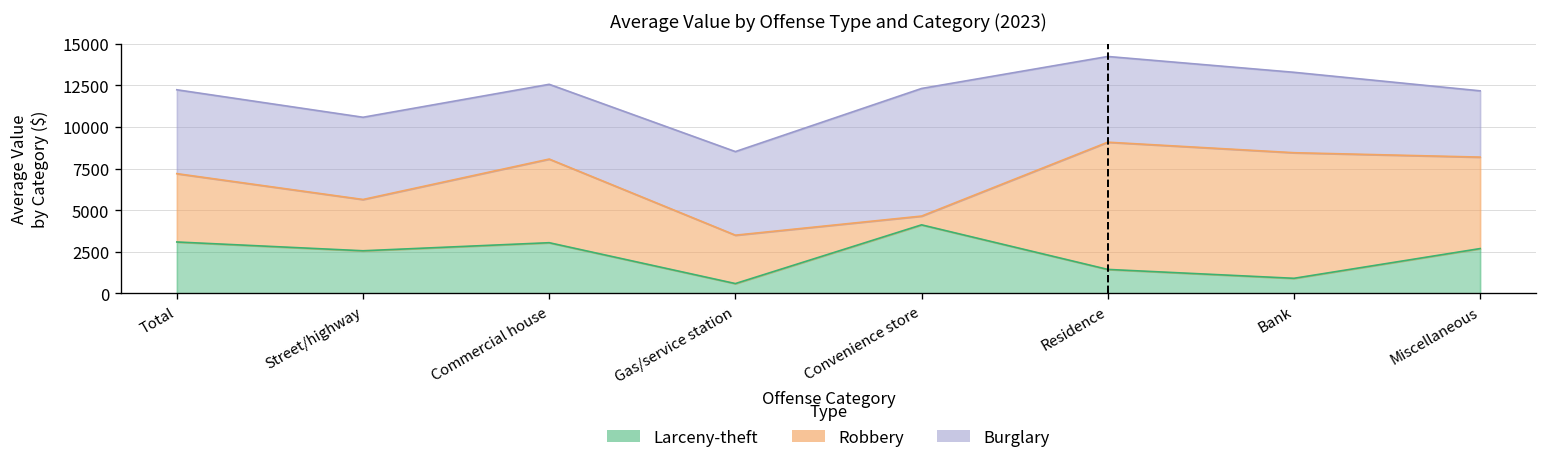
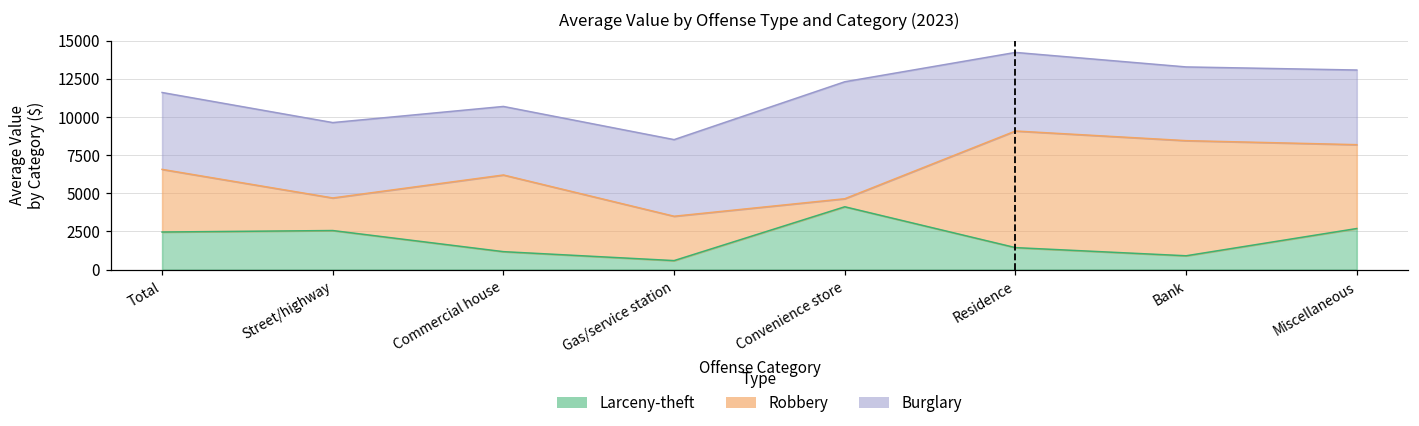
  {
    "Larceny-theft": {
-     "Total": 3100,
+     "Total": 2500,
      "Street/highway": 2600,
-     "Commercial house": 3000,
+     "Commercial house": 1200,
      "Gas/service station": 600,
      "Convenience store": 4100,
      "Residence": 1400,
      "Bank": 900,
      "Miscellaneous": 2700
    },
    "Robbery": {
      "Total": 4100,
-     "Street/highway": 3100,
+     "Street/highway": 2100,
      "Commercial house": 5000,
      "Gas/service station": 2900,
      "Convenience store": 500,
      "Residence": 7600,
      "Bank": 7500,
      "Miscellaneous": 5500
    },
    "Burglary": {
      "Total": 5000,
      "Street/highway": 4900,
      "Commercial house": 4500,
      "Gas/service station": 5000,
      "Convenience store": 7700,
      "Residence": 5100,
      "Bank": 4800,
-     "Miscellaneous": 4000
+     "Miscellaneous": 4900
    }
  }
